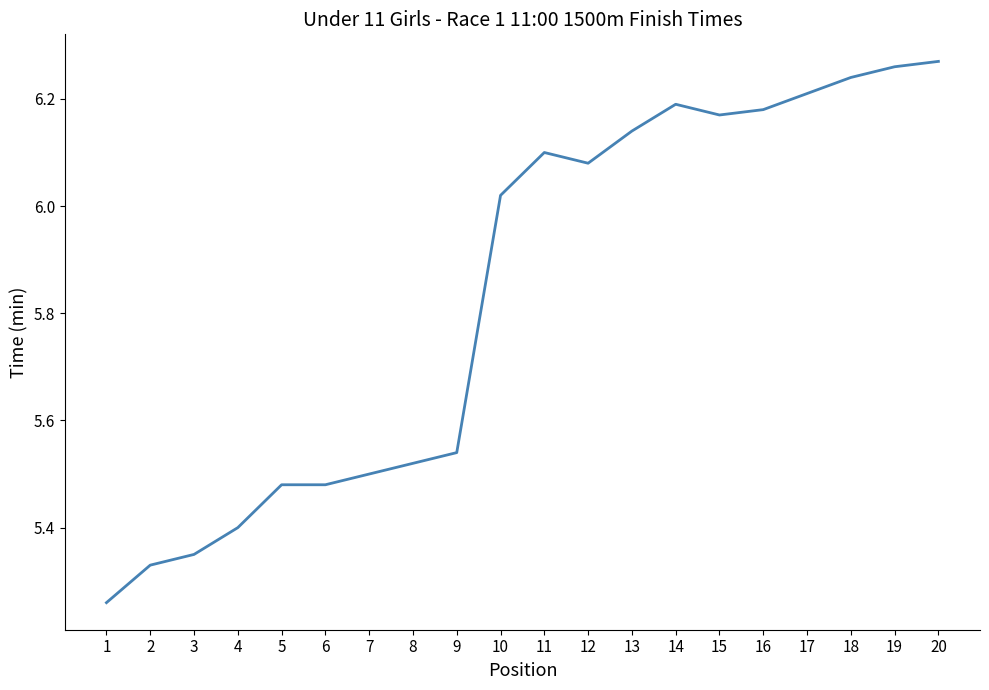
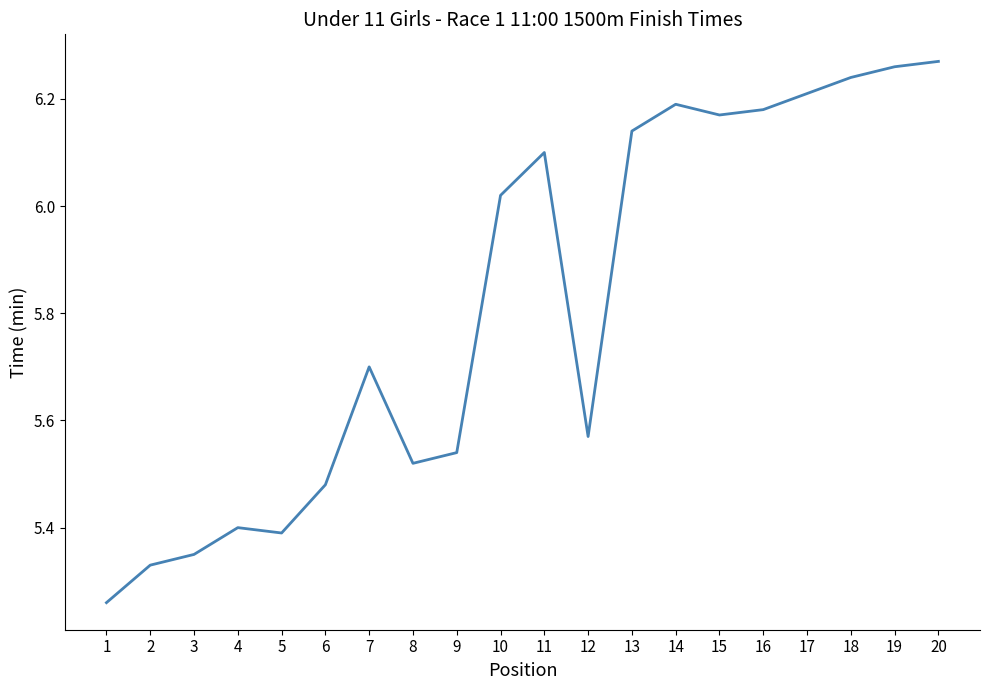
  {
    "1": 5.26,
    "2": 5.33,
    "3": 5.35,
    "4": 5.40,
-   "5": 5.48,
+   "5": 5.39,
    "6": 5.48,
-   "7": 5.5,
+   "7": 5.7,
    "8": 5.52,
    "9": 5.54,
    "10": 6.02,
    "11": 6.10,
-   "12": 6.08,
+   "12": 5.57,
    "13": 6.14,
    "14": 6.19,
    "15": 6.17,
    "16": 6.18,
    "17": 6.21,
    "18": 6.24,
    "19": 6.26,
    "20": 6.27
  }
